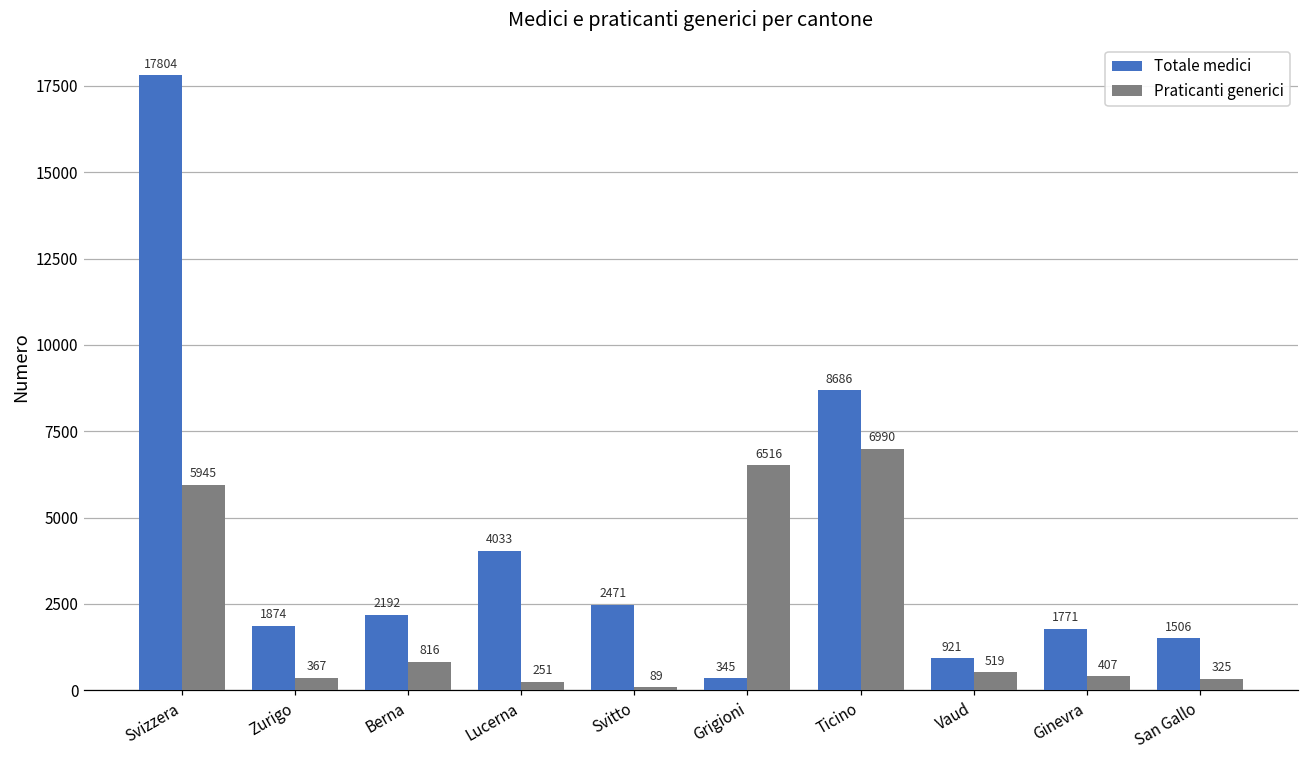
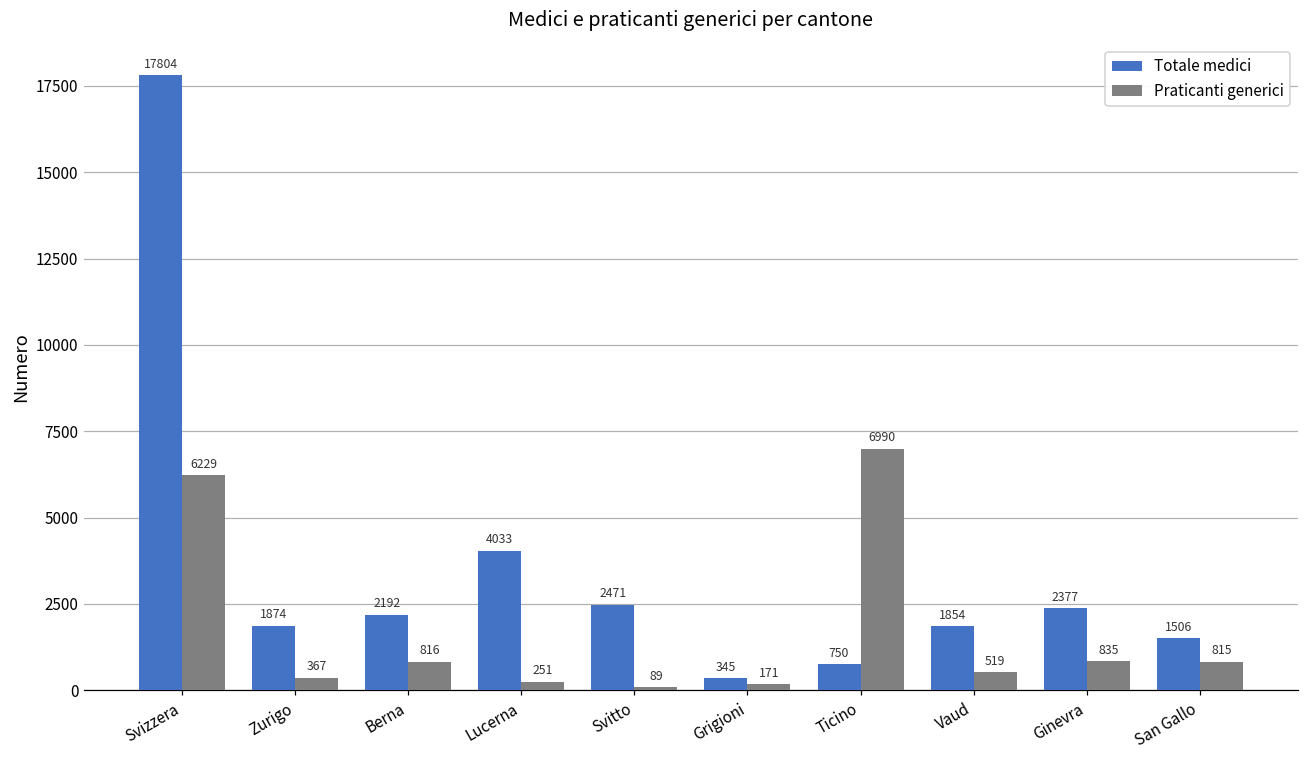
  {
    "Totale medici": {
      "Svizzera": 17804,
      "Zurigo": 1874,
      "Berna": 2192,
      "Lucerna": 4033,
      "Svitto": 2471,
      "Grigioni": 345,
-     "Ticino": 8686,
-     "Vaud": 921,
-     "Ginevra": 1771,
+     "Ticino": 750,
+     "Vaud": 1854,
+     "Ginevra": 2377,
      "San Gallo": 1506
    },
    "Praticanti generici": {
-     "Svizzera": 5945,
+     "Svizzera": 6229,
      "Zurigo": 367,
      "Berna": 816,
      "Lucerna": 251,
      "Svitto": 89,
-     "Grigioni": 6516,
+     "Grigioni": 171,
      "Ticino": 6990,
      "Vaud": 519,
-     "Ginevra": 407,
-     "San Gallo": 325
+     "Ginevra": 835,
+     "San Gallo": 815
    }
  }
